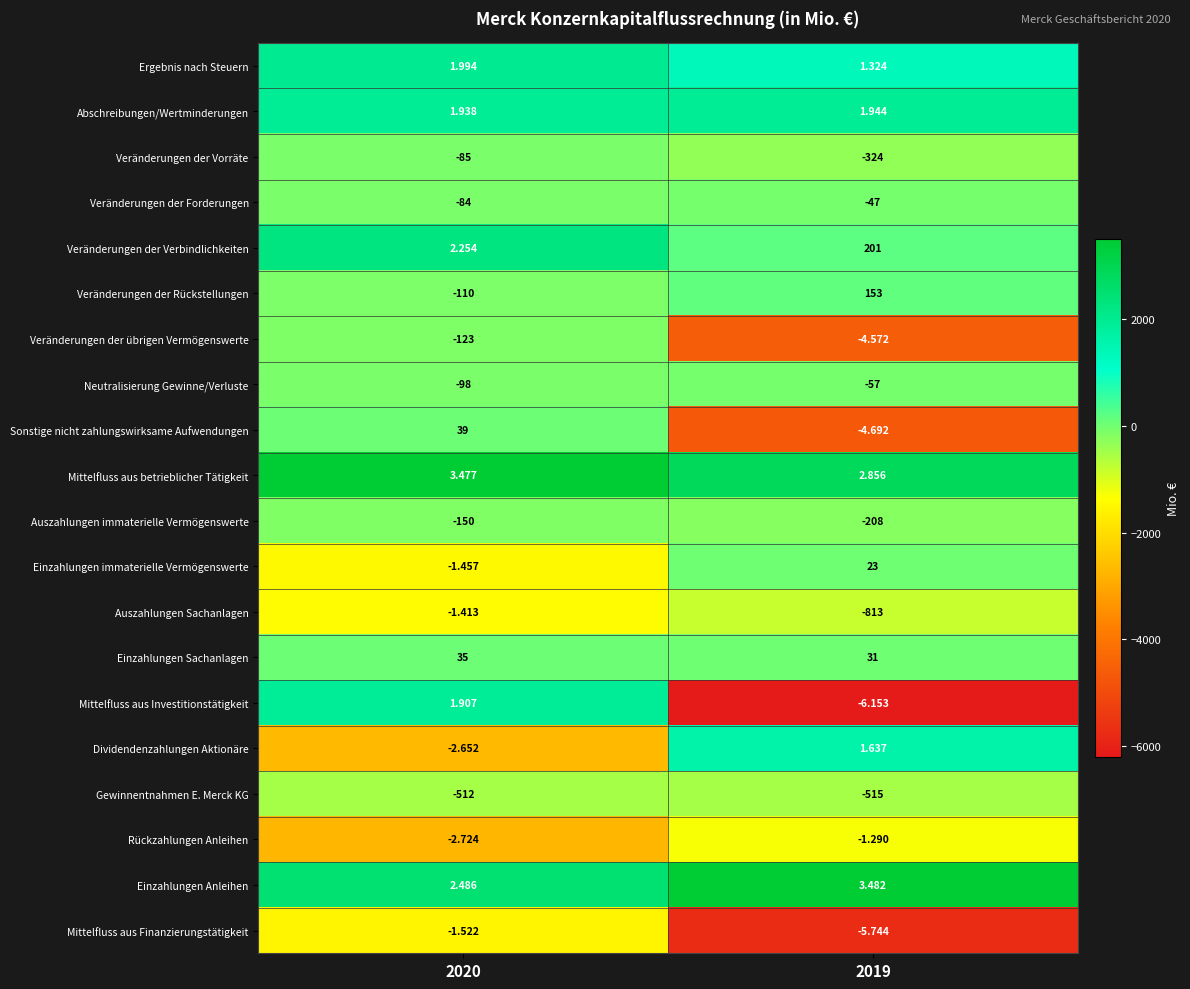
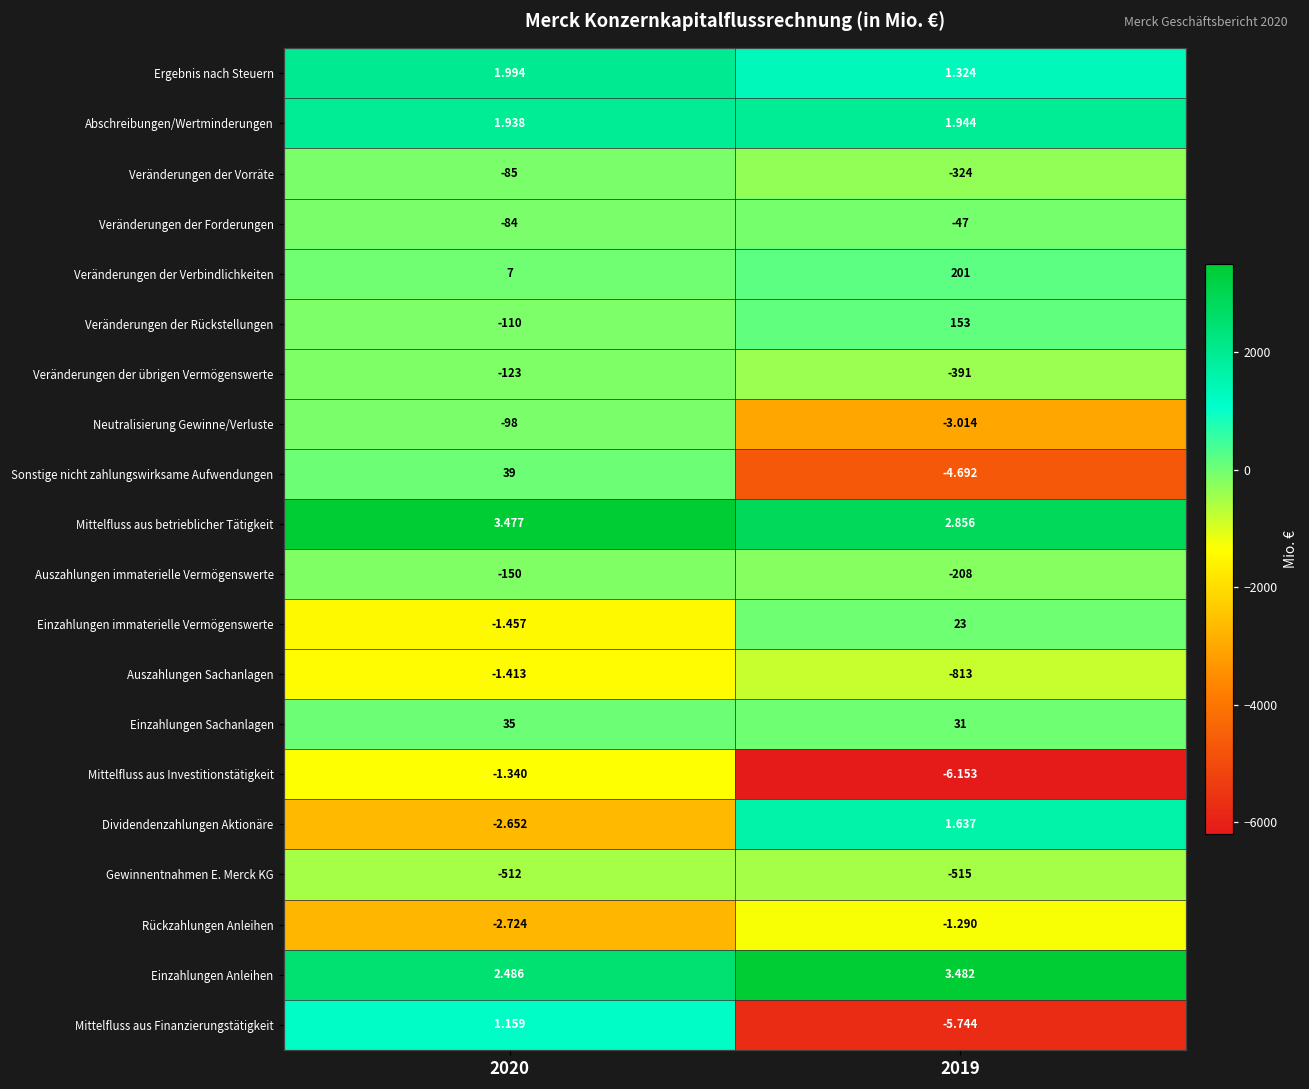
  {
    "Ergebnis nach Steuern": {
      "2020": 1.994,
      "2019": 1.324
    },
    "Abschreibungen/Wertminderungen": {
      "2020": 1.938,
      "2019": 1.944
    },
    "Veränderungen der Vorräte": {
      "2020": -85,
      "2019": -324
    },
    "Veränderungen der Forderungen": {
      "2020": -84,
      "2019": -47
    },
    "Veränderungen der Verbindlichkeiten": {
-     "2020": 2.254,
+     "2020": 7,
      "2019": 201
    },
    "Veränderungen der Rückstellungen": {
      "2020": -110,
      "2019": 153
    },
    "Veränderungen der übrigen Vermögenswerte": {
      "2020": -123,
-     "2019": -4.572
+     "2019": -391
    },
    "Neutralisierung Gewinne/Verluste": {
      "2020": -98,
-     "2019": -57
+     "2019": -3.014
    },
    "Sonstige nicht zahlungswirksame Aufwendungen": {
      "2020": 39,
      "2019": -4.692
    },
    "Mittelfluss aus betrieblicher Tätigkeit": {
      "2020": 3.477,
      "2019": 2.856
    },
    "Auszahlungen immaterielle Vermögenswerte": {
      "2020": -150,
      "2019": -208
    },
    "Einzahlungen immaterielle Vermögenswerte": {
      "2020": -1.457,
      "2019": 23
    },
    "Auszahlungen Sachanlagen": {
      "2020": -1.413,
      "2019": -813
    },
    "Einzahlungen Sachanlagen": {
      "2020": 35,
      "2019": 31
    },
    "Mittelfluss aus Investitionstätigkeit": {
-     "2020": 1.907,
+     "2020": -1.340,
      "2019": -6.153
    },
    "Dividendenzahlungen Aktionäre": {
      "2020": -2.652,
      "2019": 1.637
    },
    "Gewinnentnahmen E. Merck KG": {
      "2020": -512,
      "2019": -515
    },
    "Rückzahlungen Anleihen": {
      "2020": -2.724,
      "2019": -1.290
    },
    "Einzahlungen Anleihen": {
      "2020": 2.486,
      "2019": 3.482
    },
    "Mittelfluss aus Finanzierungstätigkeit": {
-     "2020": -1.522,
+     "2020": 1.159,
      "2019": -5.744
    }
  }
